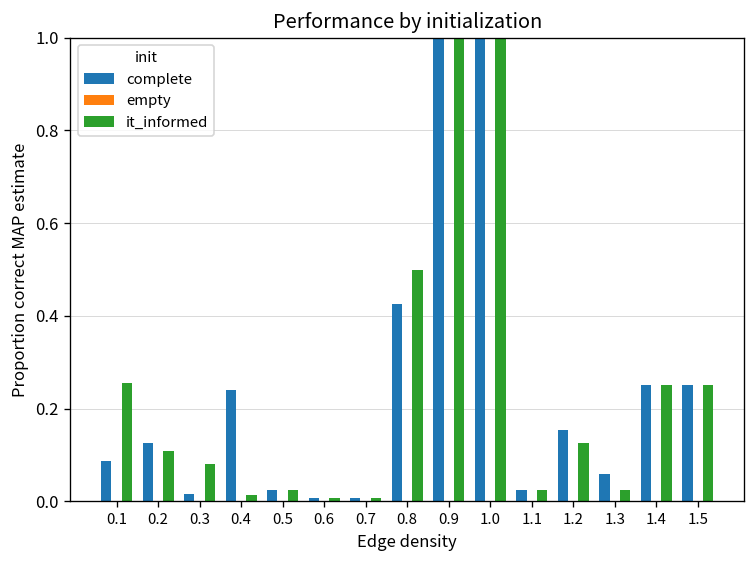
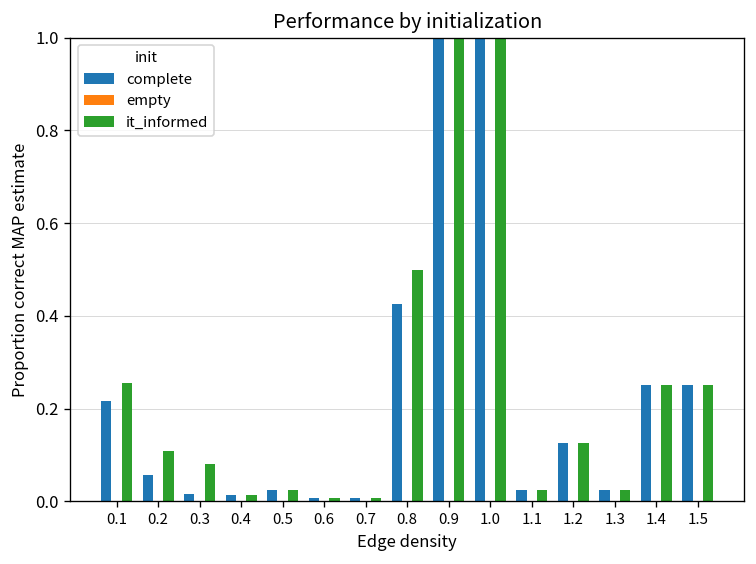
  {
    "complete": {
-     "0.1": 0.09,
-     "0.2": 0.13,
+     "0.1": 0.22,
+     "0.2": 0.06,
      "0.3": 0.02,
-     "0.4": 0.24,
+     "0.4": 0.01,
      "0.5": 0.03,
      "0.6": 0.01,
      "0.7": 0.01,
      "0.8": 0.43,
      "0.9": 1.00,
      "1.0": 1.00,
      "1.1": 0.03,
-     "1.2": 0.15,
-     "1.3": 0.06,
+     "1.2": 0.13,
+     "1.3": 0.03,
      "1.4": 0.25,
      "1.5": 0.25
    },
    "empty": {
      "0.1": 0.00,
      "0.2": 0.00,
      "0.3": 0.00,
      "0.4": 0.00,
      "0.5": 0.00,
      "0.6": 0.00,
      "0.7": 0.00,
      "0.8": 0.00,
      "0.9": 0.00,
      "1.0": 0.00,
      "1.1": 0.00,
      "1.2": 0.00,
      "1.3": 0.00,
      "1.4": 0.00,
      "1.5": 0.00
    },
    "it_informed": {
      "0.1": 0.25,
      "0.2": 0.11,
      "0.3": 0.08,
      "0.4": 0.01,
      "0.5": 0.03,
      "0.6": 0.01,
      "0.7": 0.01,
      "0.8": 0.50,
      "0.9": 1.00,
      "1.0": 1.00,
      "1.1": 0.03,
      "1.2": 0.13,
      "1.3": 0.03,
      "1.4": 0.25,
      "1.5": 0.25
    }
  }
